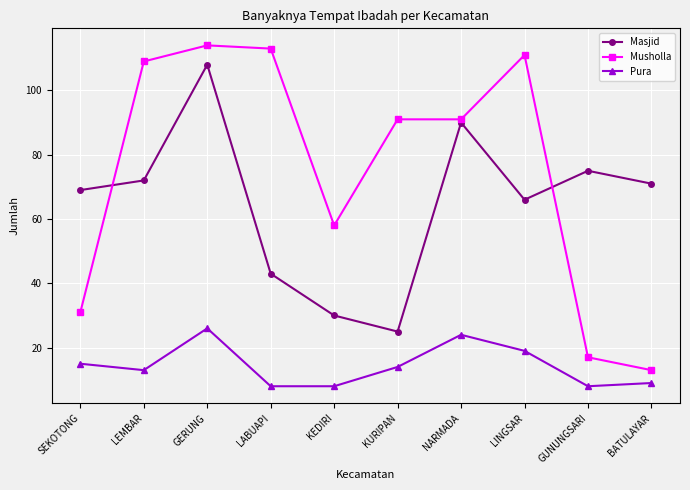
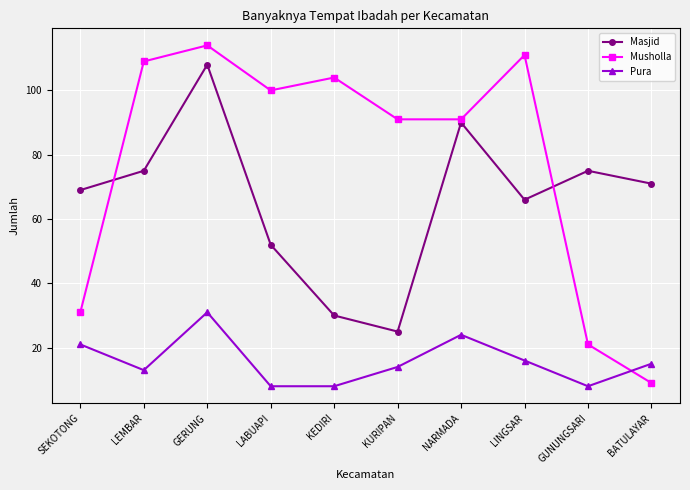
  {
    "Masjid": {
      "SEKOTONG": 69,
-     "LEMBAR": 72,
+     "LEMBAR": 75,
      "GERUNG": 108,
-     "LABUAPI": 43,
+     "LABUAPI": 52,
      "KEDIRI": 30,
      "KURIPAN": 25,
      "NARMADA": 90,
      "LINGSAR": 66,
      "GUNUNGSARI": 75,
      "BATULAYAR": 71
    },
    "Musholla": {
      "SEKOTONG": 31,
      "LEMBAR": 109,
      "GERUNG": 114,
-     "LABUAPI": 113,
-     "KEDIRI": 58,
+     "LABUAPI": 100,
+     "KEDIRI": 104,
      "KURIPAN": 91,
      "NARMADA": 91,
      "LINGSAR": 111,
-     "GUNUNGSARI": 17,
-     "BATULAYAR": 13
+     "GUNUNGSARI": 21,
+     "BATULAYAR": 9
    },
    "Pura": {
-     "SEKOTONG": 15,
+     "SEKOTONG": 21,
      "LEMBAR": 13,
-     "GERUNG": 26,
+     "GERUNG": 31,
      "LABUAPI": 8,
      "KEDIRI": 8,
      "KURIPAN": 14,
      "NARMADA": 24,
-     "LINGSAR": 19,
+     "LINGSAR": 16,
      "GUNUNGSARI": 8,
-     "BATULAYAR": 9
+     "BATULAYAR": 15
    }
  }
